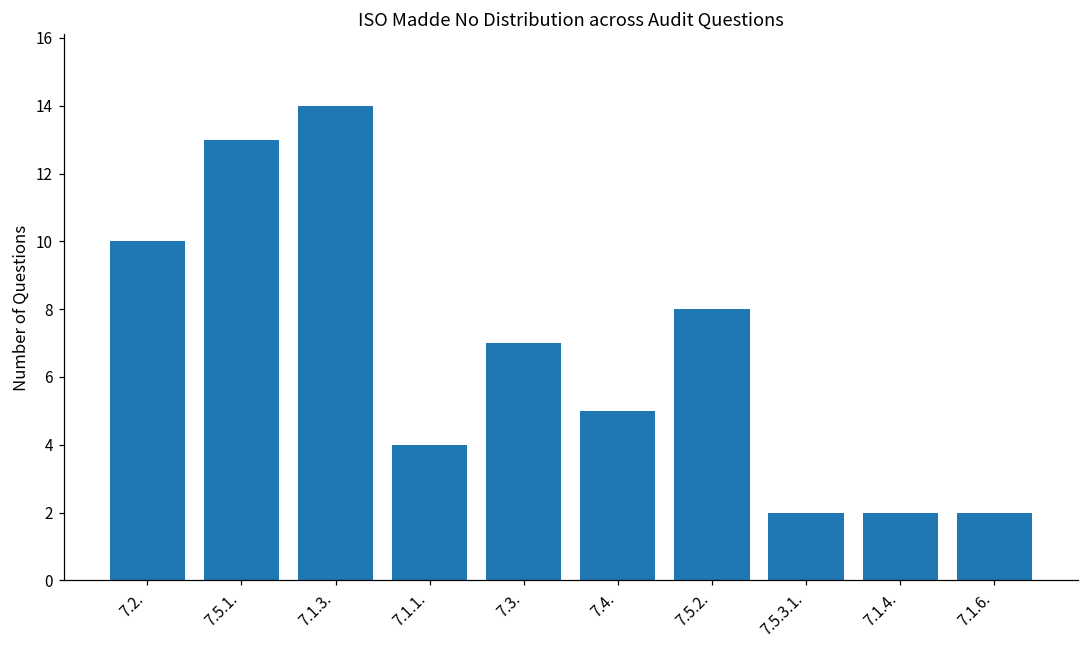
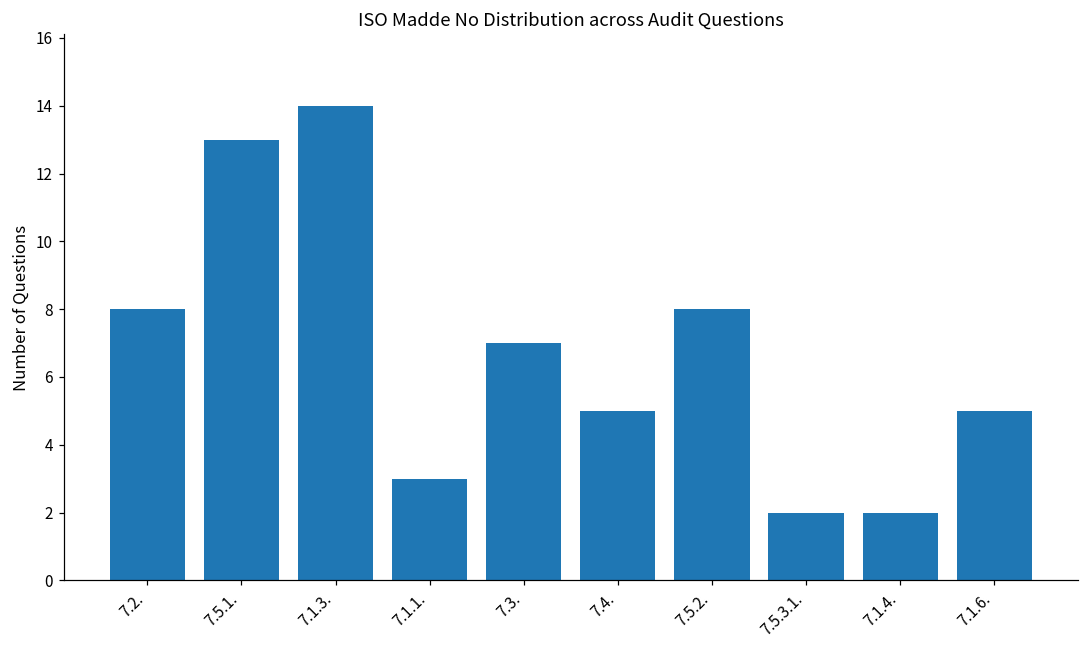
  {
-   "7.2.": 10,
+   "7.2.": 8,
    "7.5.1.": 13,
    "7.1.3.": 14,
-   "7.1.1.": 4,
+   "7.1.1.": 3,
    "7.3.": 7,
    "7.4.": 5,
    "7.5.2.": 8,
    "7.5.3.1.": 2,
    "7.1.4.": 2,
-   "7.1.6.": 2
+   "7.1.6.": 5
  }
